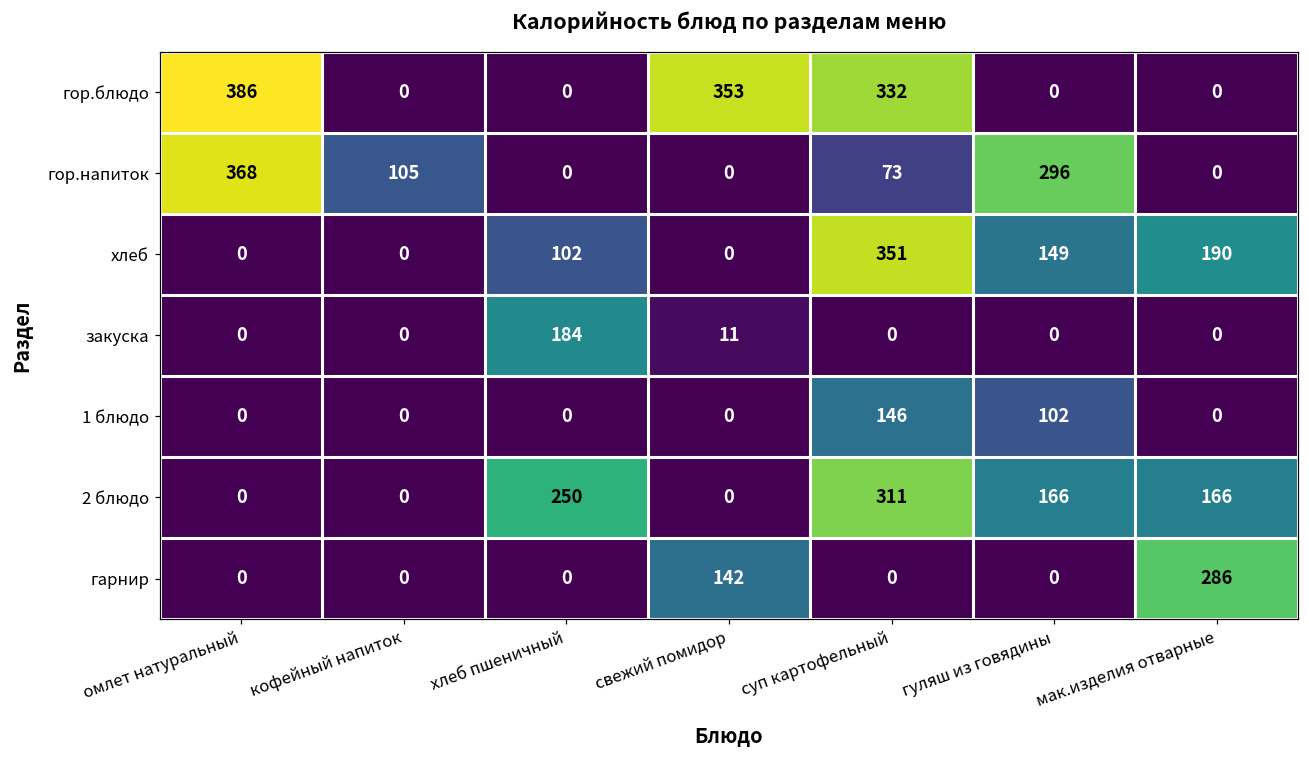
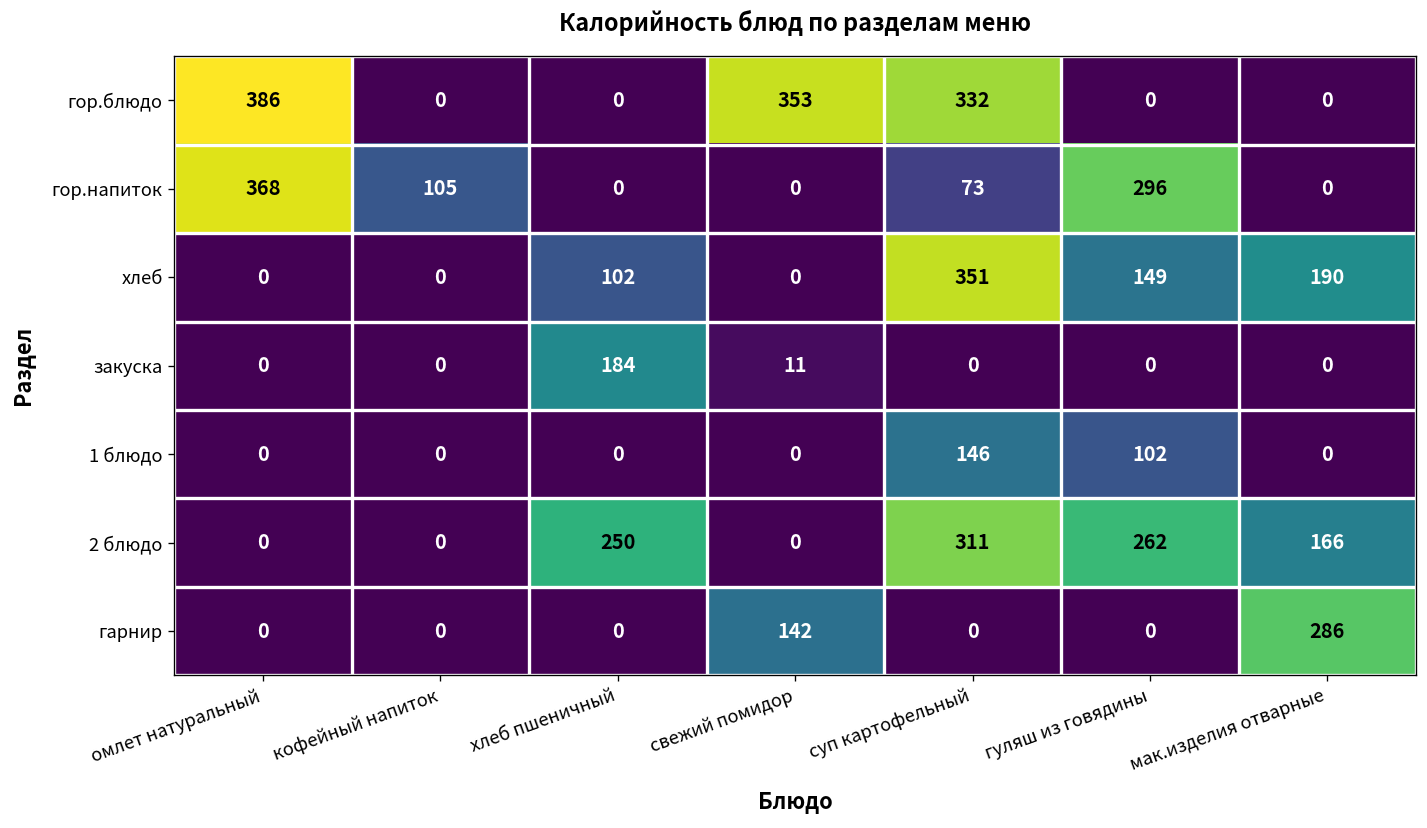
  {
    "гор.блюдо": {
      "омлет натуральный": 386,
      "кофейный напиток": 0,
      "хлеб пшеничный": 0,
      "свежий помидор": 353,
      "суп картофельный": 332,
      "гуляш из говядины": 0,
      "мак.изделия отварные": 0
    },
    "гор.напиток": {
      "омлет натуральный": 368,
      "кофейный напиток": 105,
      "хлеб пшеничный": 0,
      "свежий помидор": 0,
      "суп картофельный": 73,
      "гуляш из говядины": 296,
      "мак.изделия отварные": 0
    },
    "хлеб": {
      "омлет натуральный": 0,
      "кофейный напиток": 0,
      "хлеб пшеничный": 102,
      "свежий помидор": 0,
      "суп картофельный": 351,
      "гуляш из говядины": 149,
      "мак.изделия отварные": 190
    },
    "закуска": {
      "омлет натуральный": 0,
      "кофейный напиток": 0,
      "хлеб пшеничный": 184,
      "свежий помидор": 11,
      "суп картофельный": 0,
      "гуляш из говядины": 0,
      "мак.изделия отварные": 0
    },
    "1 блюдо": {
      "омлет натуральный": 0,
      "кофейный напиток": 0,
      "хлеб пшеничный": 0,
      "свежий помидор": 0,
      "суп картофельный": 146,
      "гуляш из говядины": 102,
      "мак.изделия отварные": 0
    },
    "2 блюдо": {
      "омлет натуральный": 0,
      "кофейный напиток": 0,
      "хлеб пшеничный": 250,
      "свежий помидор": 0,
      "суп картофельный": 311,
-     "гуляш из говядины": 166,
+     "гуляш из говядины": 262,
      "мак.изделия отварные": 166
    },
    "гарнир": {
      "омлет натуральный": 0,
      "кофейный напиток": 0,
      "хлеб пшеничный": 0,
      "свежий помидор": 142,
      "суп картофельный": 0,
      "гуляш из говядины": 0,
      "мак.изделия отварные": 286
    }
  }
